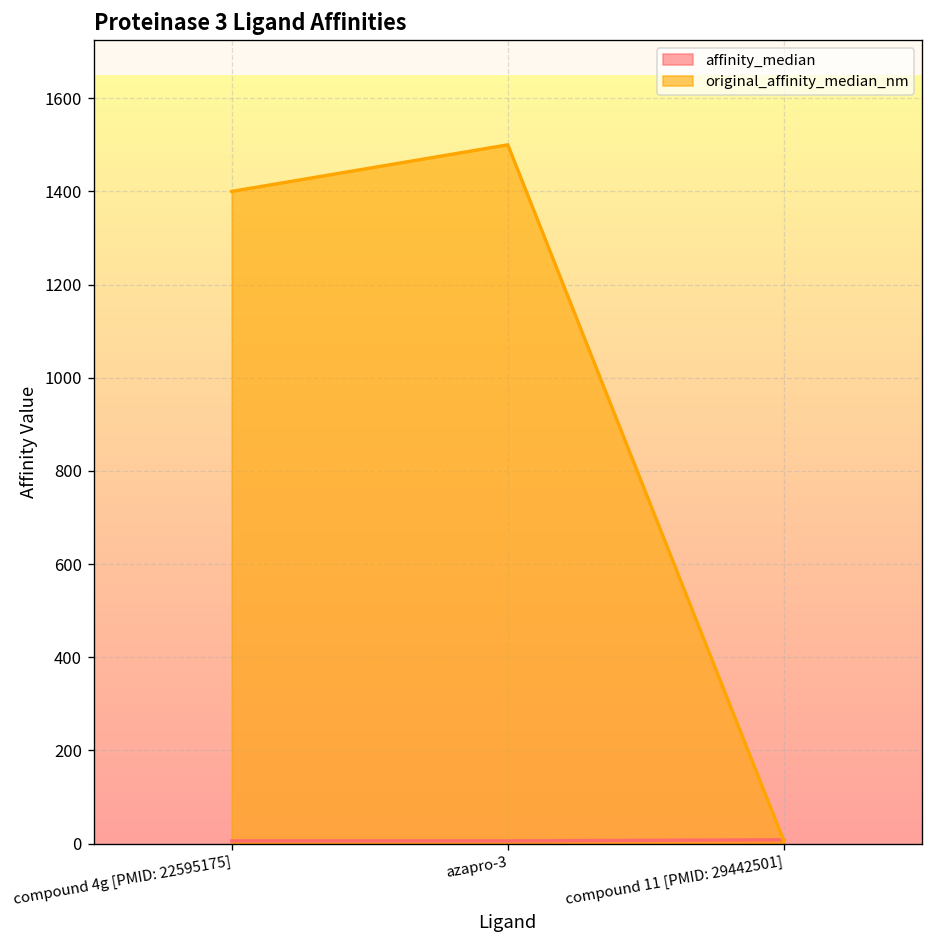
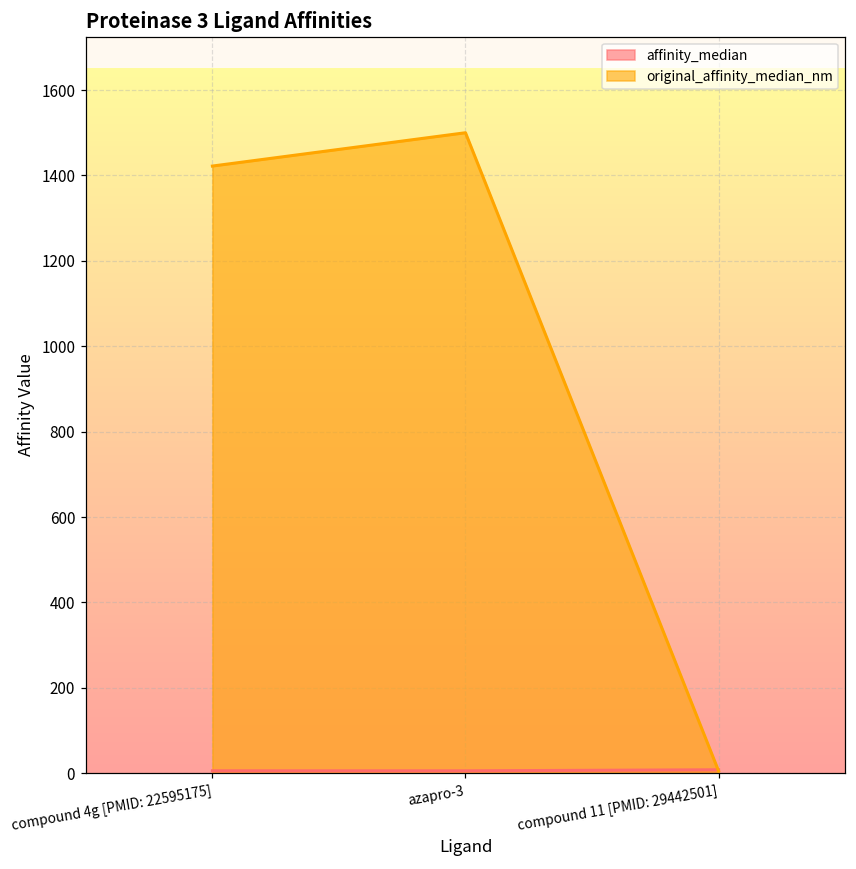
  {
    "affinity_median": {
      "compound 4g [PMID: 22595175]": 10,
      "azapro-3": 10
    },
    "original_affinity_median_nm": {
-     "compound 4g [PMID: 22595175]": 1400,
+     "compound 4g [PMID: 22595175]": 1420,
      "azapro-3": 1500
    }
  }
